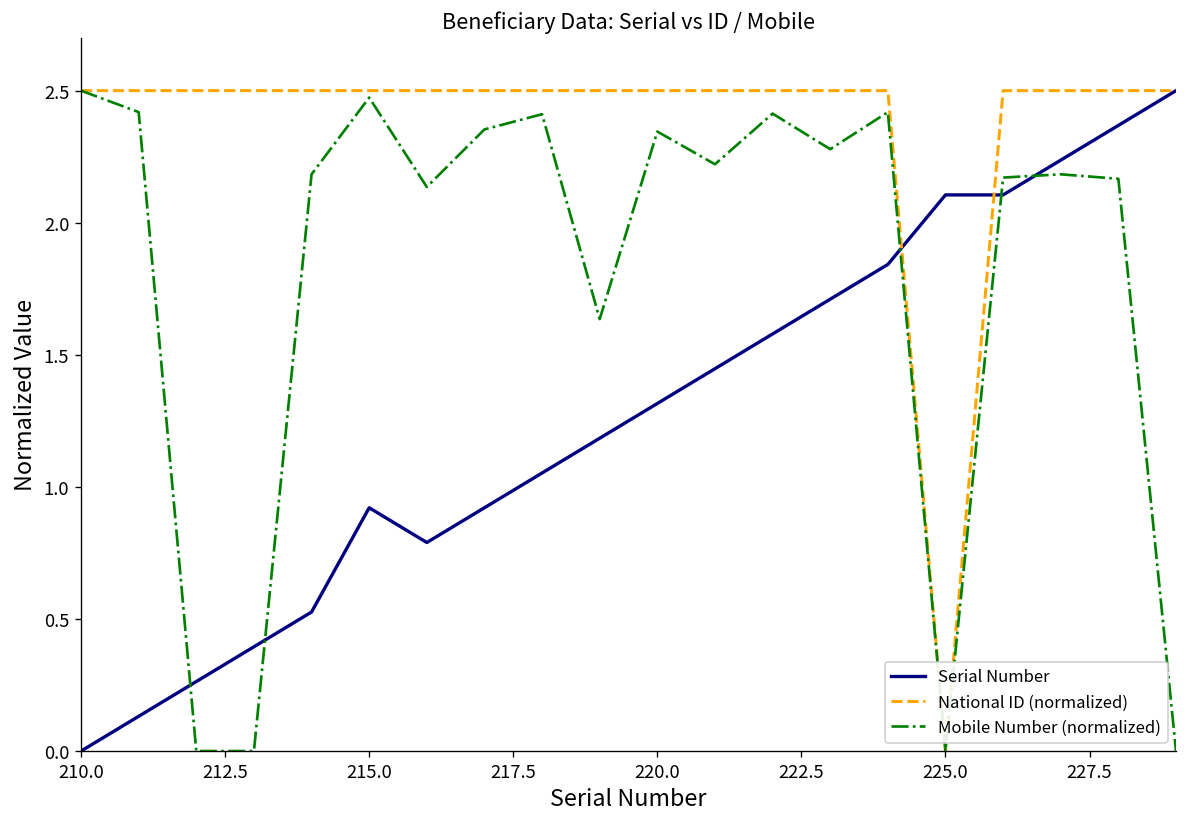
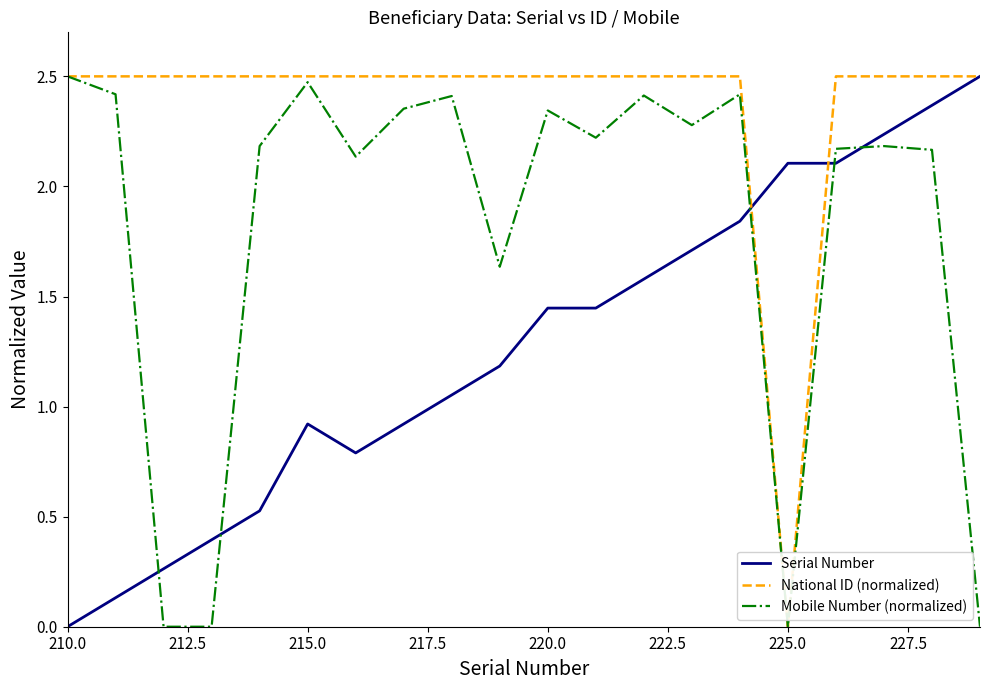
  {
    "Serial Number": {
      "210.0": 0.00,
      "215.0": 0.92,
-     "220.0": 1.32,
+     "220.0": 1.45,
      "225.0": 2.11
    },
    "National ID (normalized)": {
      "215.0": 2.50,
      "220.0": 2.50
    },
    "Mobile Number (normalized)": {
      "215.0": 2.47,
      "220.0": 2.35
    }
  }
